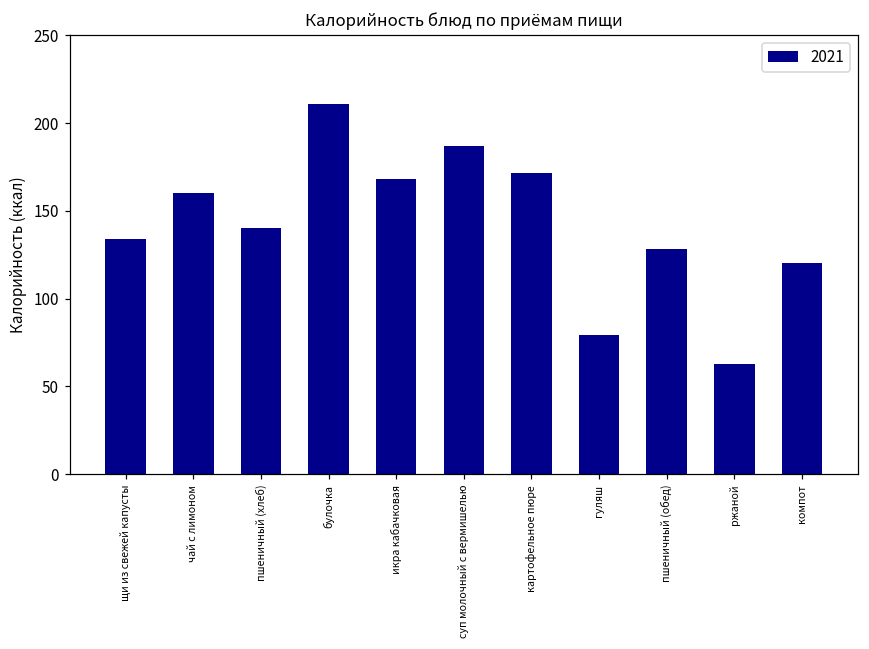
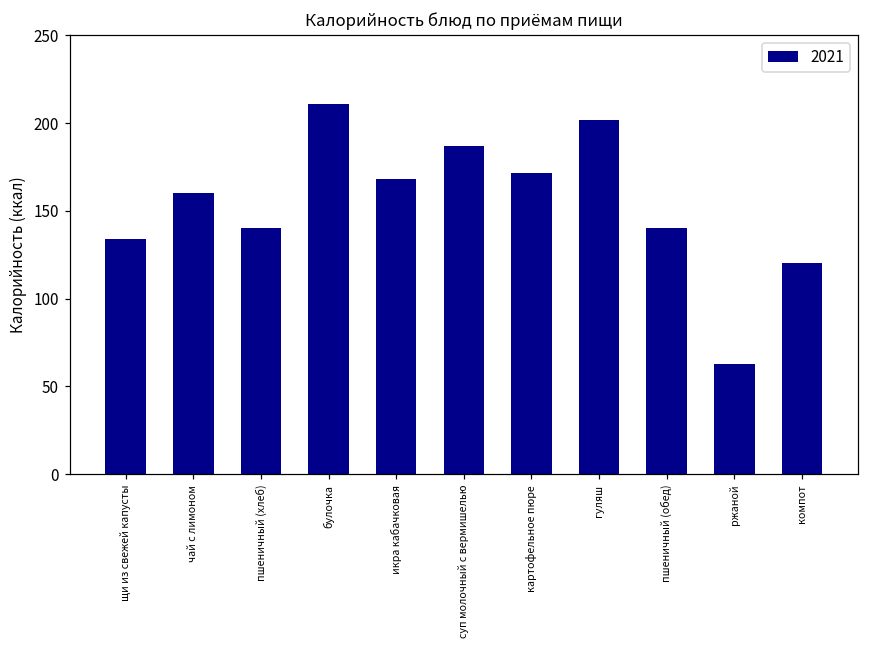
  {
    "щи из свежей капусты": 134,
    "чай с лимоном": 160,
    "пшеничный (хлеб)": 140,
    "булочка": 211,
    "икра кабачковая": 168,
    "суп молочный с вермишелью": 187,
    "картофельное пюре": 171,
-   "гуляш": 79,
-   "пшеничный (обед)": 128,
+   "гуляш": 202,
+   "пшеничный (обед)": 140,
    "ржаной": 63,
    "компот": 120
  }
